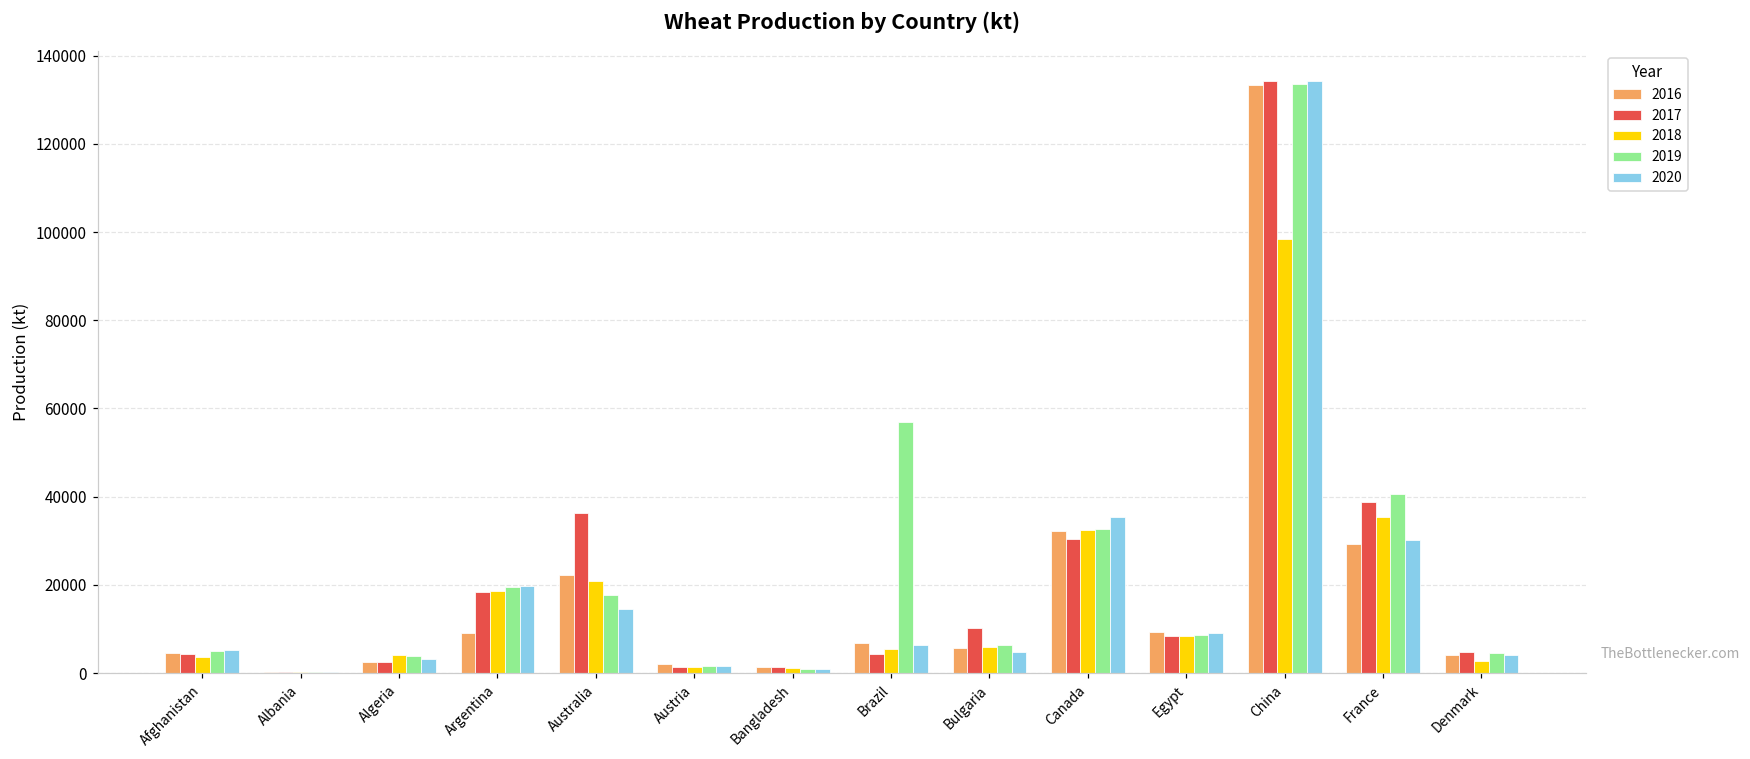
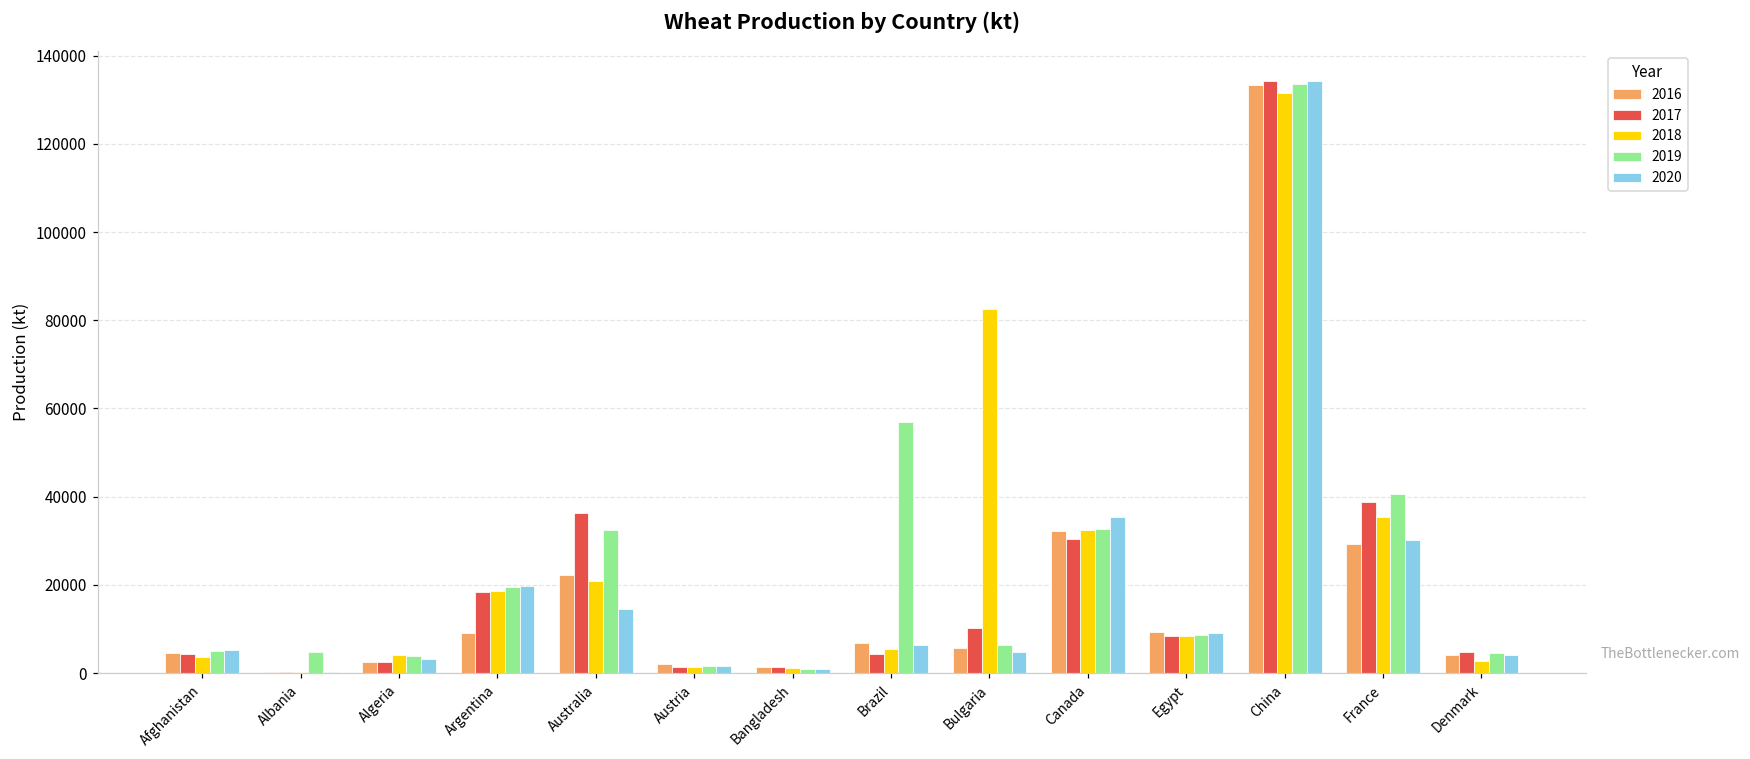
  {
    "2016": {
      "Afghanistan": 5000,
      "Algeria": 2000,
      "Argentina": 9000,
      "Australia": 22000,
      "Austria": 2000,
      "Bangladesh": 1000,
      "Brazil": 7000,
      "Bulgaria": 6000,
      "Canada": 32000,
      "Egypt": 9000,
      "China": 133000,
      "France": 29000,
      "Denmark": 4000
    },
    "2017": {
      "Afghanistan": 4000,
      "Algeria": 2000,
      "Argentina": 18000,
      "Australia": 36000,
      "Austria": 1000,
      "Bangladesh": 1000,
      "Brazil": 4000,
      "Bulgaria": 10000,
      "Canada": 30000,
      "Egypt": 8000,
      "China": 134000,
      "France": 39000,
      "Denmark": 5000
    },
    "2018": {
      "Afghanistan": 4000,
      "Algeria": 4000,
      "Argentina": 19000,
      "Australia": 21000,
      "Austria": 1000,
      "Bangladesh": 1000,
      "Brazil": 5000,
-     "Bulgaria": 6000,
+     "Bulgaria": 83000,
      "Canada": 32000,
      "Egypt": 8000,
-     "China": 98000,
+     "China": 131000,
      "France": 35000,
      "Denmark": 3000
    },
    "2019": {
      "Afghanistan": 5000,
-     "Albania": 0,
+     "Albania": 5000,
      "Algeria": 4000,
      "Argentina": 19000,
-     "Australia": 18000,
+     "Australia": 32000,
      "Austria": 2000,
      "Bangladesh": 1000,
      "Brazil": 57000,
      "Bulgaria": 6000,
      "Canada": 33000,
      "Egypt": 9000,
      "China": 134000,
      "France": 41000,
      "Denmark": 5000
    },
    "2020": {
      "Afghanistan": 5000,
      "Algeria": 3000,
      "Argentina": 20000,
      "Australia": 14000,
      "Austria": 2000,
      "Bangladesh": 1000,
      "Brazil": 6000,
      "Bulgaria": 5000,
      "Canada": 35000,
      "Egypt": 9000,
      "China": 134000,
      "France": 30000,
      "Denmark": 4000
    }
  }
